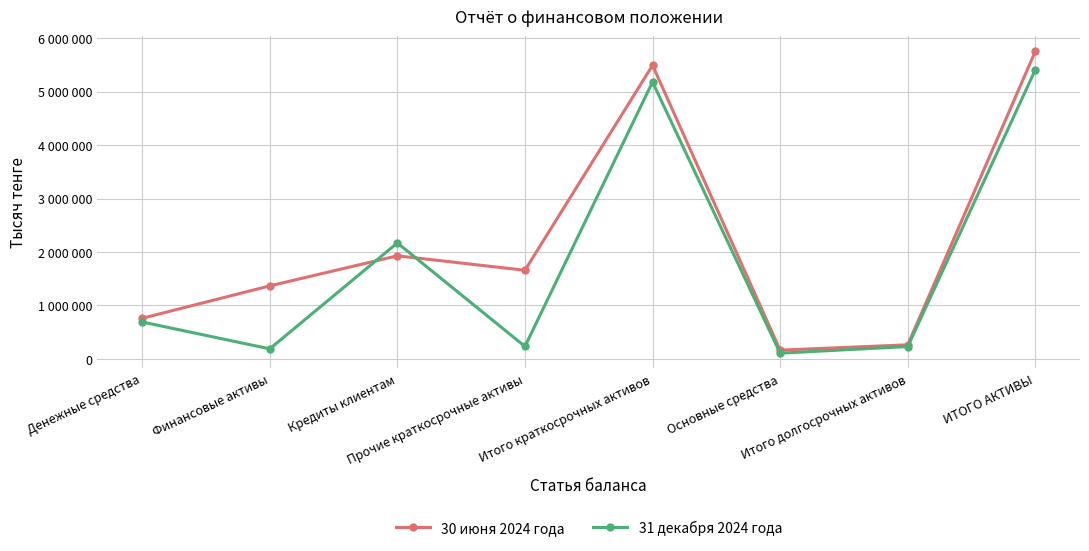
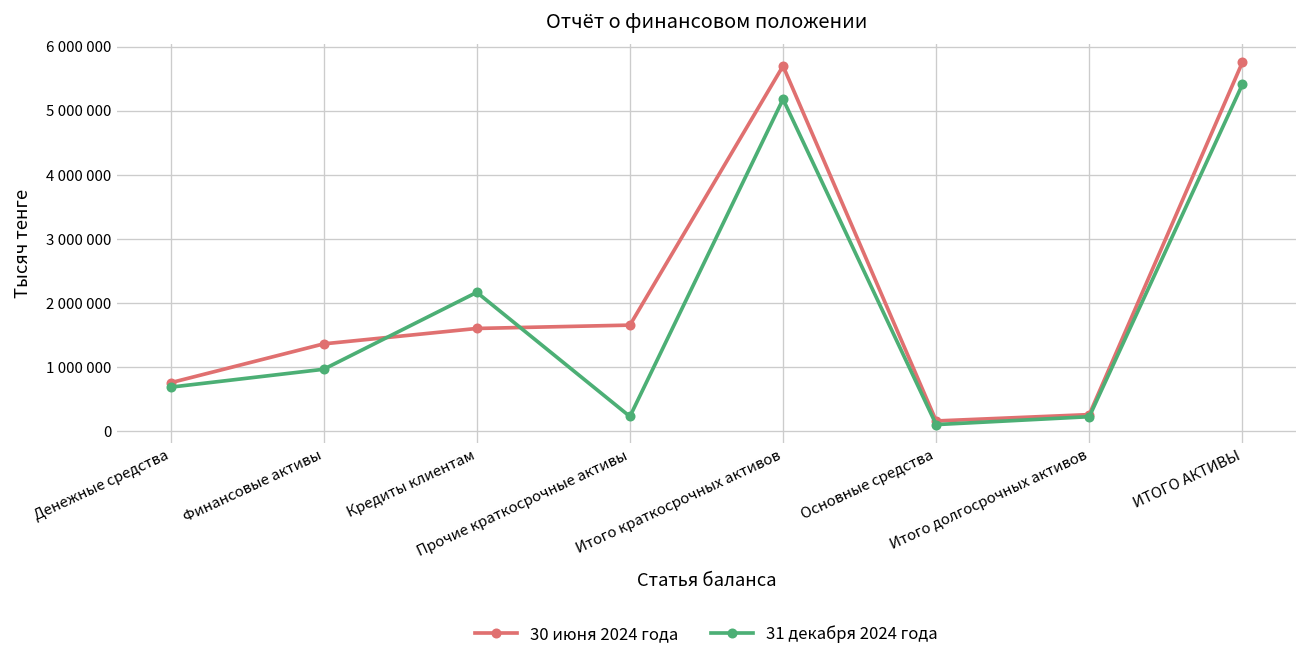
  {
    "30 июня 2024 года": {
      "Денежные средства": 800000,
      "Финансовые активы": 1400000,
-     "Кредиты клиентам": 1900000,
+     "Кредиты клиентам": 1600000,
      "Прочие краткосрочные активы": 1700000,
-     "Итого краткосрочных активов": 5500000,
+     "Итого краткосрочных активов": 5700000,
      "Основные средства": 200000,
      "ИТОГО АКТИВЫ": 5800000
    },
    "31 декабря 2024 года": {
      "Денежные средства": 700000,
-     "Финансовые активы": 200000,
+     "Финансовые активы": 1000000,
      "Кредиты клиентам": 2200000,
      "Прочие краткосрочные активы": 200000,
      "Итого краткосрочных активов": 5200000,
      "Основные средства": 100000,
      "ИТОГО АКТИВЫ": 5400000
    }
  }
